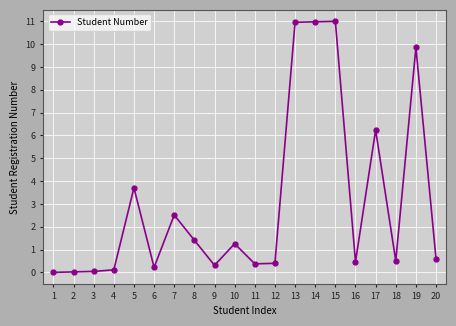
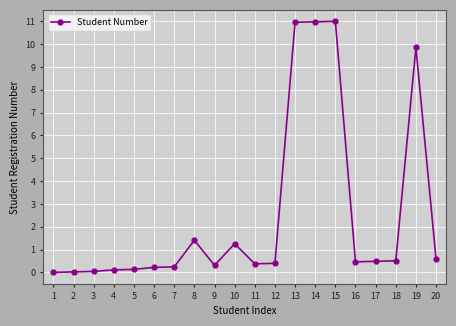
  {
    "1": 0.0,
    "2": 0.0,
    "3": 0.0,
    "4": 0.1,
-   "5": 3.7,
+   "5": 0.1,
    "6": 0.2,
-   "7": 2.5,
+   "7": 0.2,
    "8": 1.4,
    "9": 0.3,
    "10": 1.3,
    "11": 0.4,
    "12": 0.4,
    "13": 11.0,
    "14": 11.0,
    "15": 11.0,
    "16": 0.5,
-   "17": 6.2,
+   "17": 0.5,
    "18": 0.5,
    "19": 9.9,
    "20": 0.6
  }
